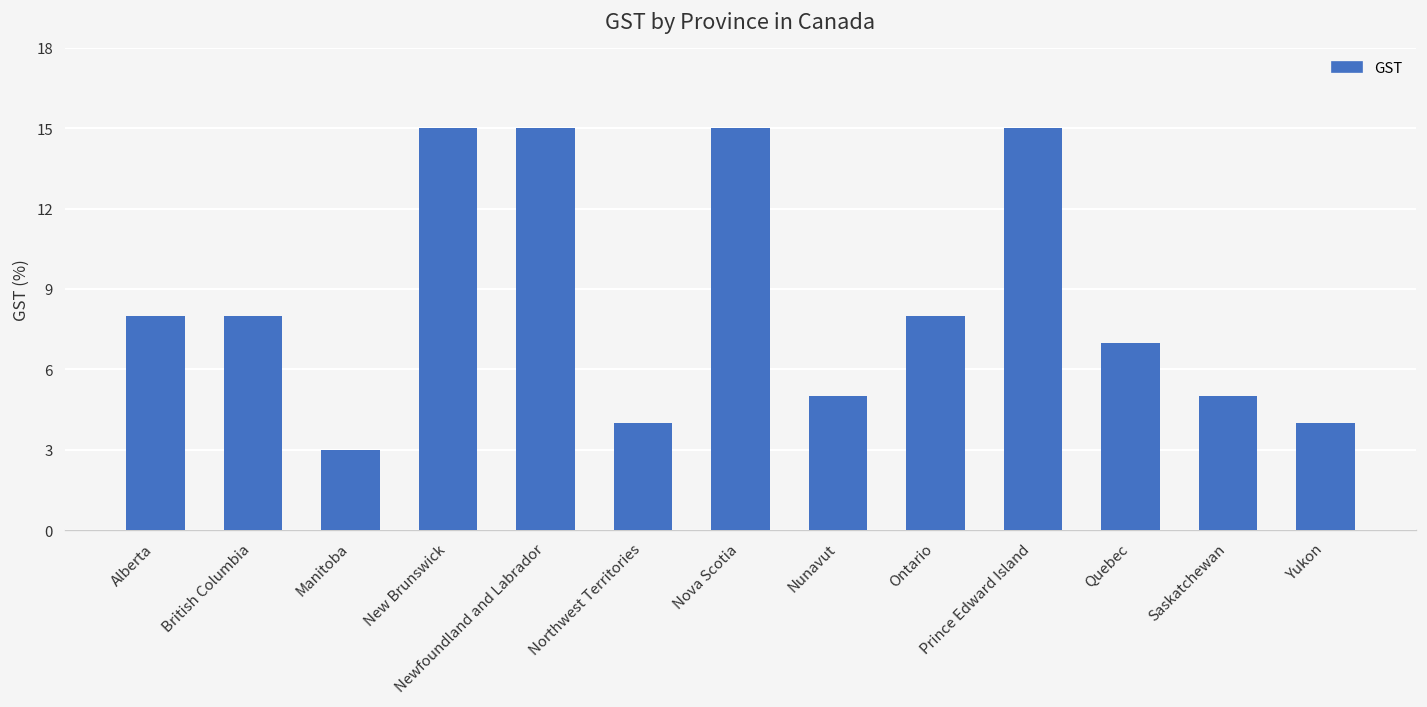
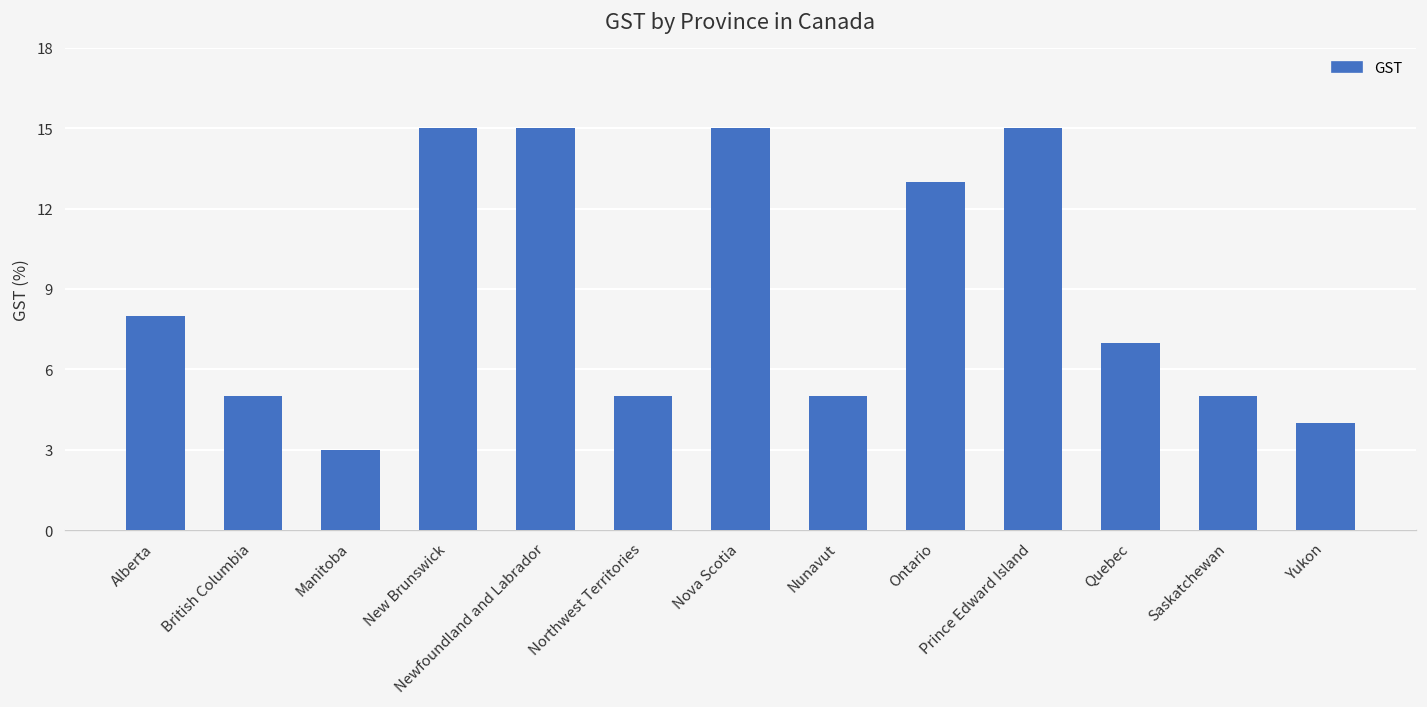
  {
    "Alberta": 8,
-   "British Columbia": 8,
+   "British Columbia": 5,
    "Manitoba": 3,
    "New Brunswick": 15,
    "Newfoundland and Labrador": 15,
-   "Northwest Territories": 4,
+   "Northwest Territories": 5,
    "Nova Scotia": 15,
    "Nunavut": 5,
-   "Ontario": 8,
+   "Ontario": 13,
    "Prince Edward Island": 15,
    "Quebec": 7,
    "Saskatchewan": 5,
    "Yukon": 4
  }
